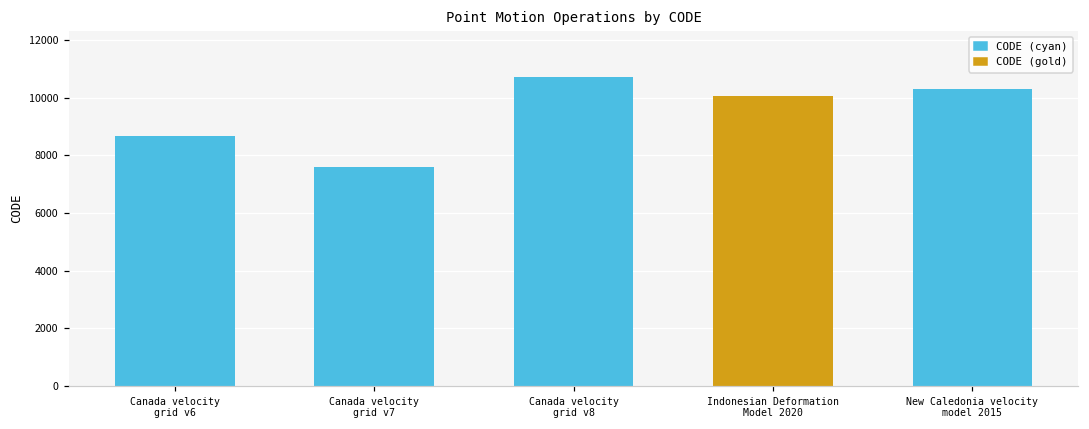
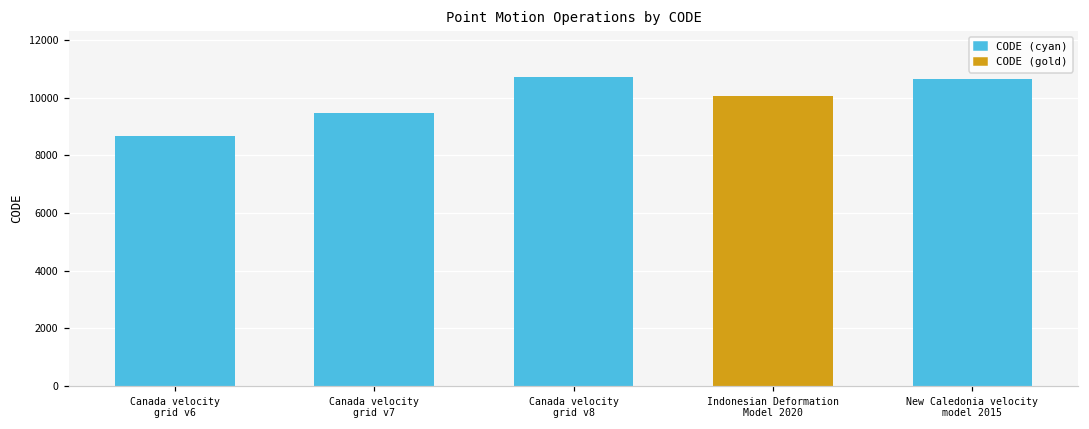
  {
    "Canada velocity grid v6": 8700,
-   "Canada velocity grid v7": 7600,
+   "Canada velocity grid v7": 9500,
    "Canada velocity grid v8": 10700,
    "Indonesian Deformation Model 2020": 10100,
-   "New Caledonia velocity model 2015": 10300
+   "New Caledonia velocity model 2015": 10600
  }
